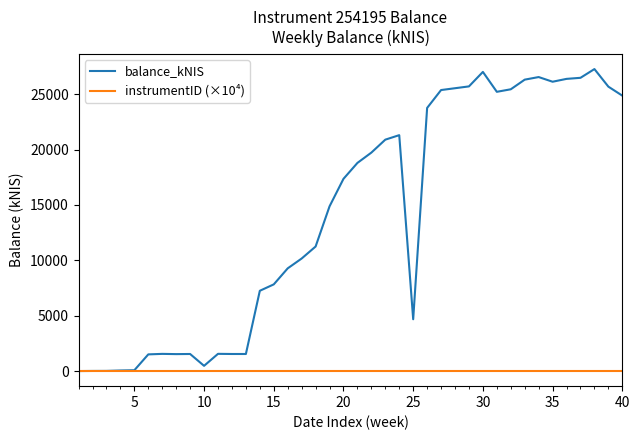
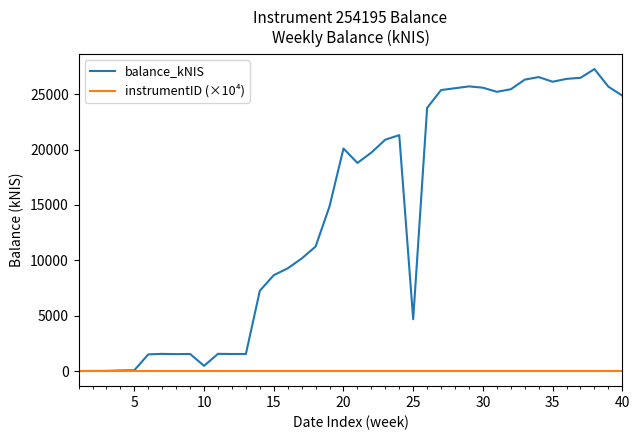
  {
    "balance_kNIS": {
      "10": 500,
-     "15": 7800,
-     "20": 17400,
+     "15": 8700,
+     "20": 20100,
      "25": 4700,
-     "30": 27000,
+     "30": 25600,
      "35": 26100,
      "40": 24900
    },
    "instrumentID (×10⁴)": {
      "10": 0,
      "15": 0,
      "20": 0,
      "25": 0,
      "30": 0,
      "35": 0,
      "40": 0
    }
  }
